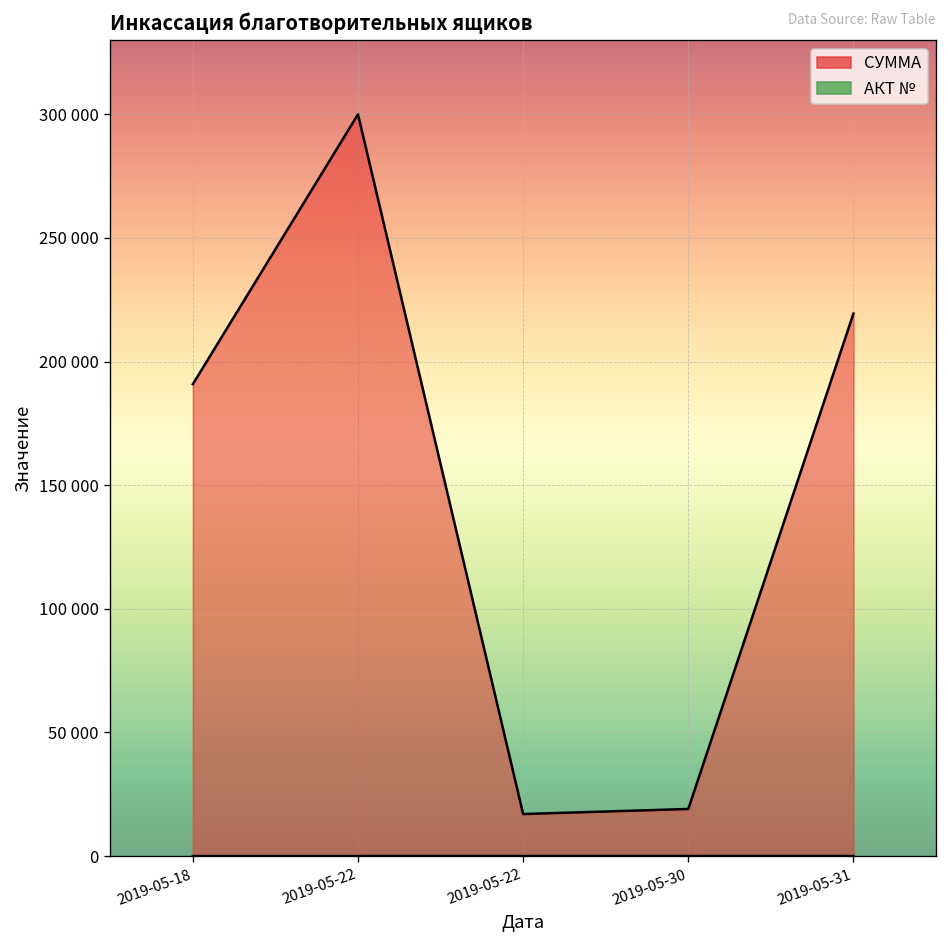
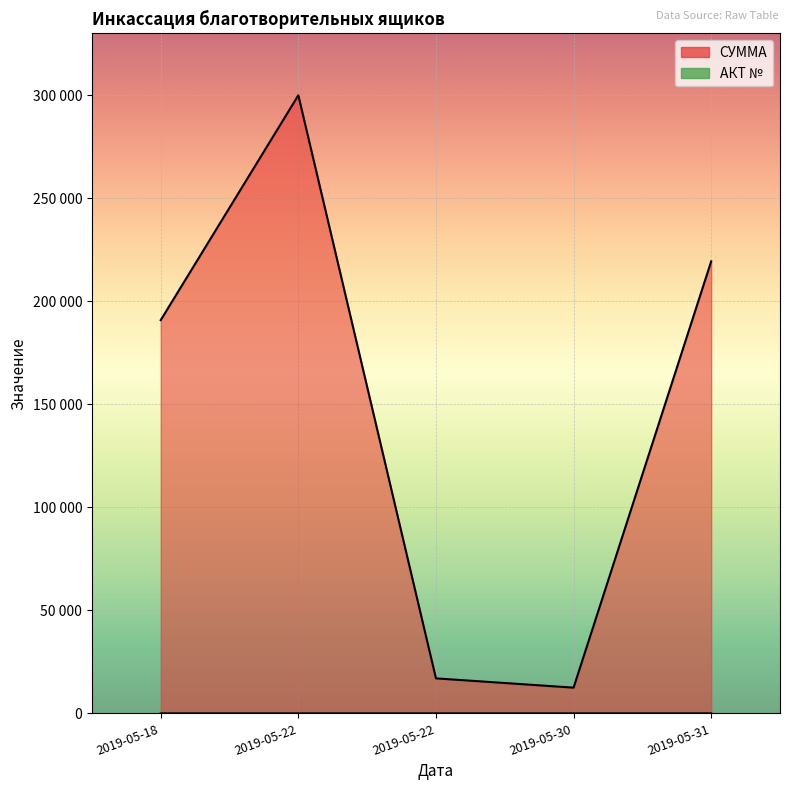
  {
    "СУММА": {
      "2019-05-18": 191000,
-     "2019-05-30": 19000,
+     "2019-05-30": 13000,
      "2019-05-31": 219000
    },
    "АКТ №": {
      "2019-05-18": 0,
      "2019-05-30": 0,
      "2019-05-31": 0
    }
  }
